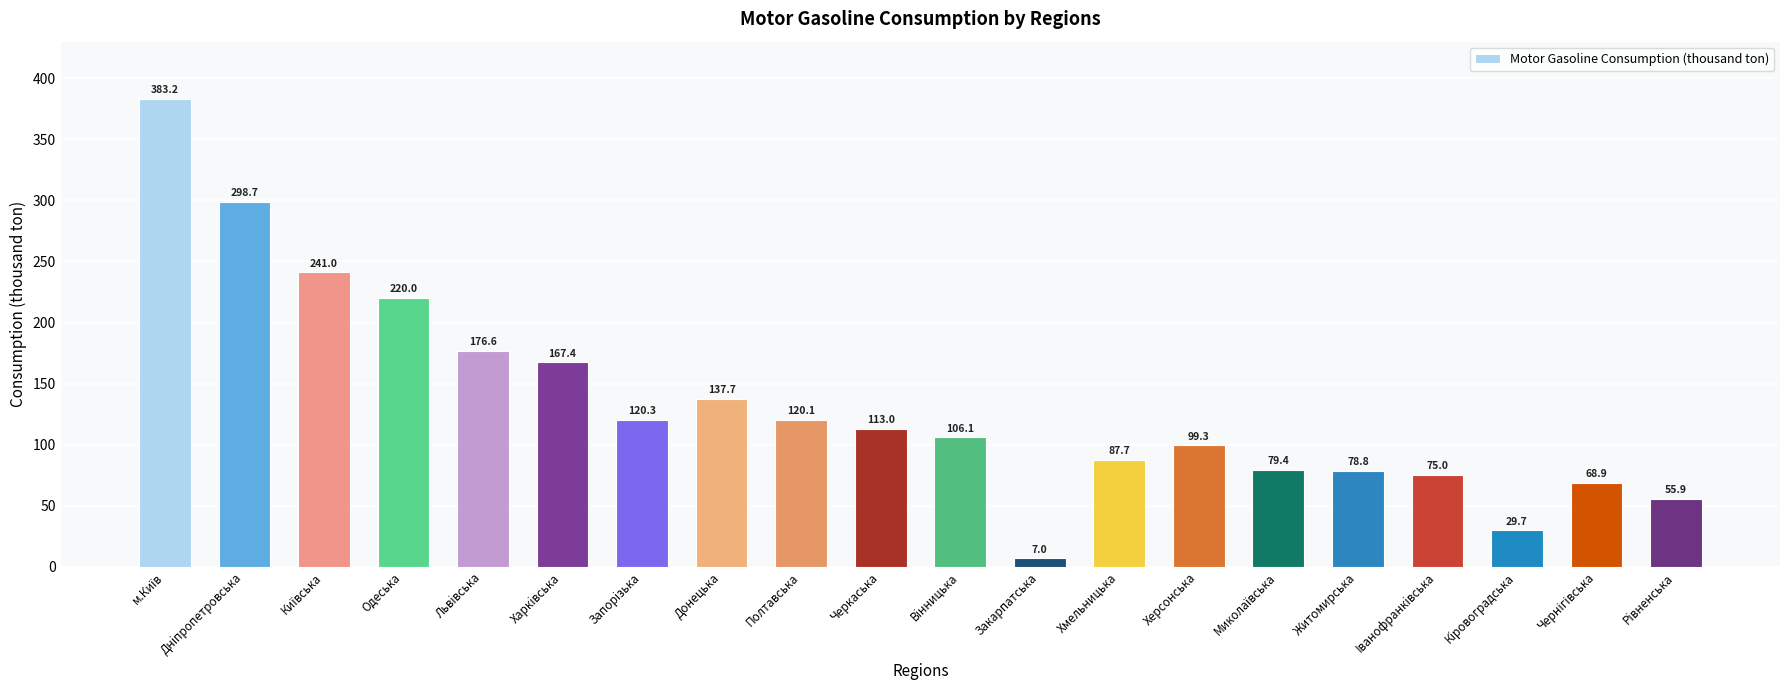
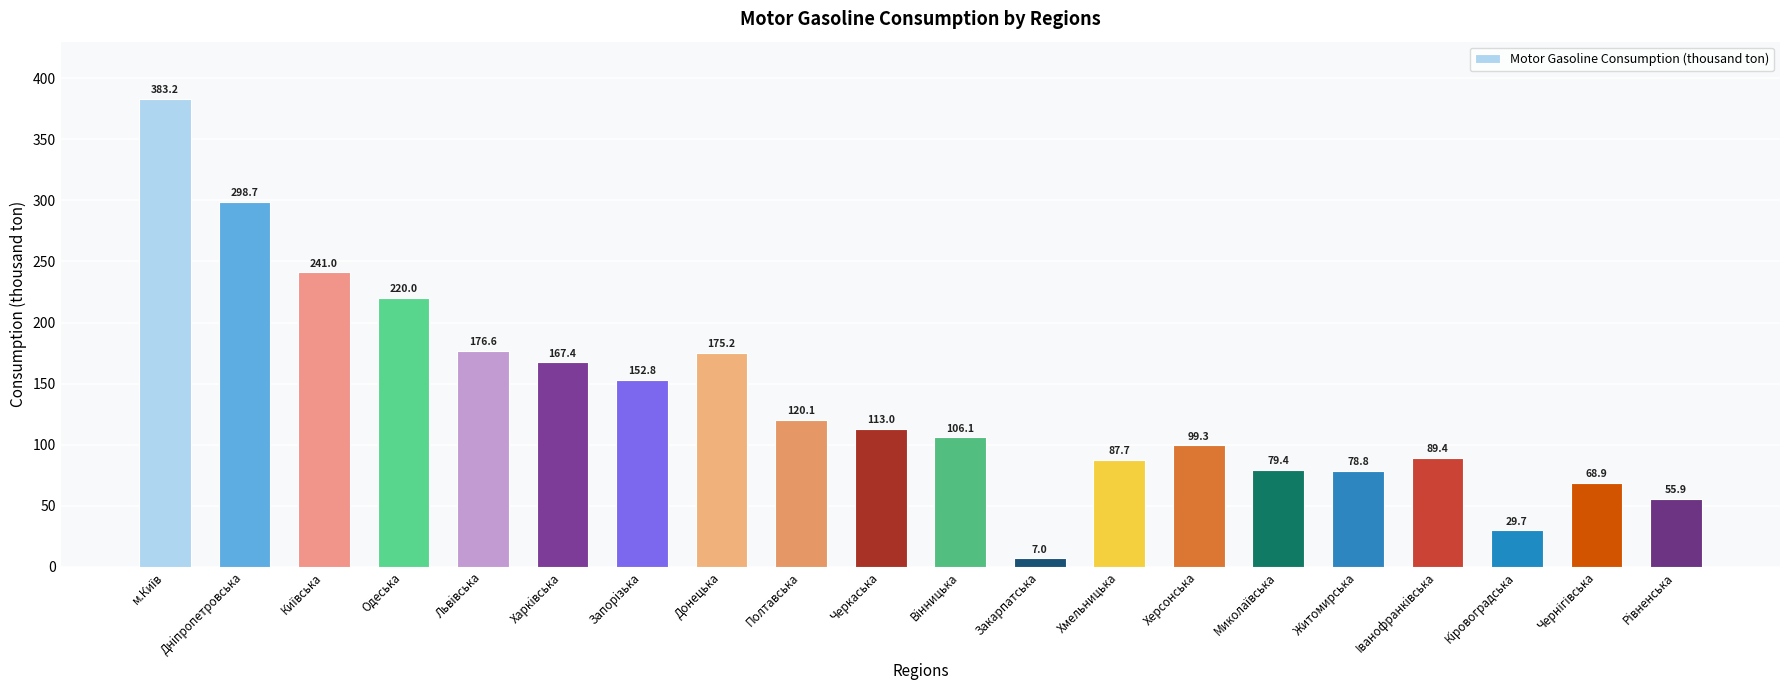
  {
    "м.Київ": 383.2,
    "Днiпропетровська": 298.7,
    "Київська": 241.0,
    "Одеська": 220.0,
    "Львiвська": 176.6,
    "Харкiвська": 167.4,
-   "Запорiзька": 120.3,
-   "Донецька": 137.7,
+   "Запорiзька": 152.8,
+   "Донецька": 175.2,
    "Полтавська": 120.1,
    "Черкаська": 113.0,
    "Вiнницька": 106.1,
    "Закарпатська": 7.0,
    "Хмельницька": 87.7,
    "Херсонська": 99.3,
    "Миколаївська": 79.4,
    "Житомирська": 78.8,
-   "Iванофранкiвська": 75.0,
+   "Iванофранкiвська": 89.4,
    "Кiровоградська": 29.7,
    "Чернігівська": 68.9,
    "Рiвненська": 55.9
  }
